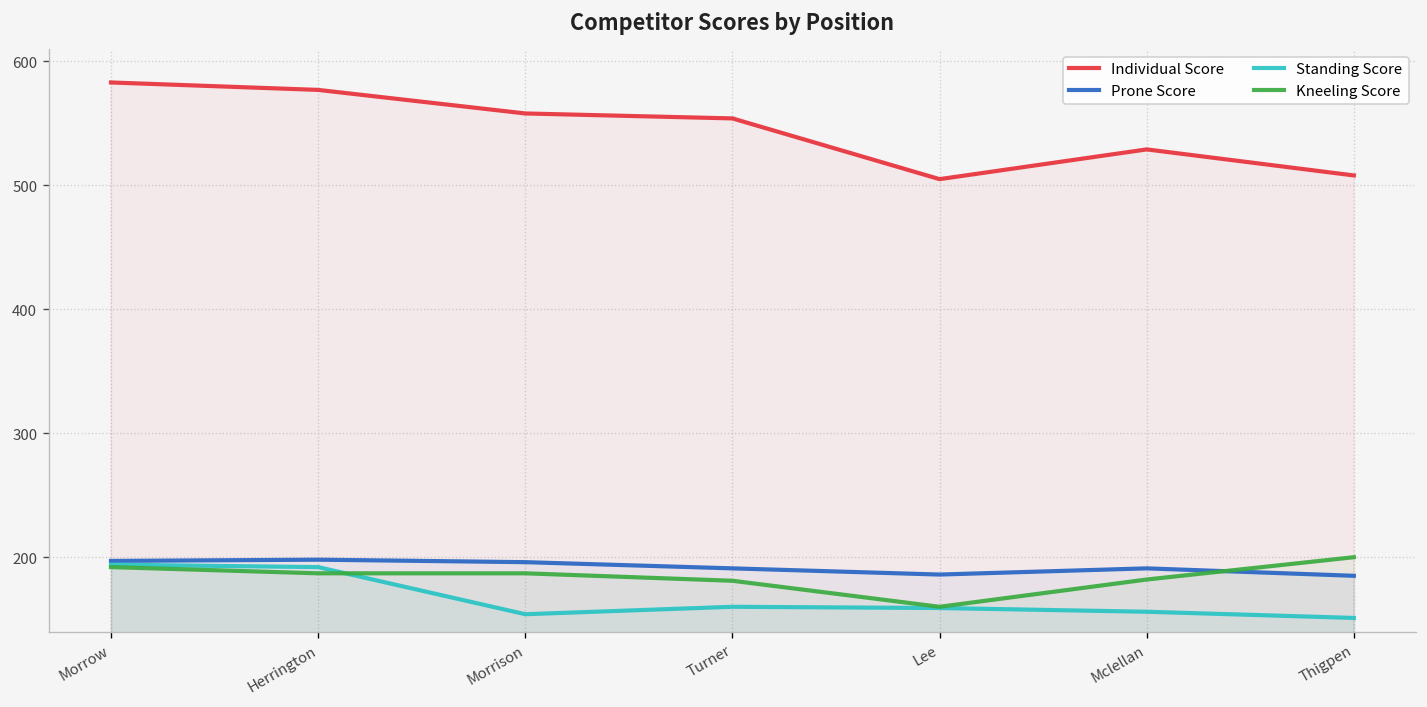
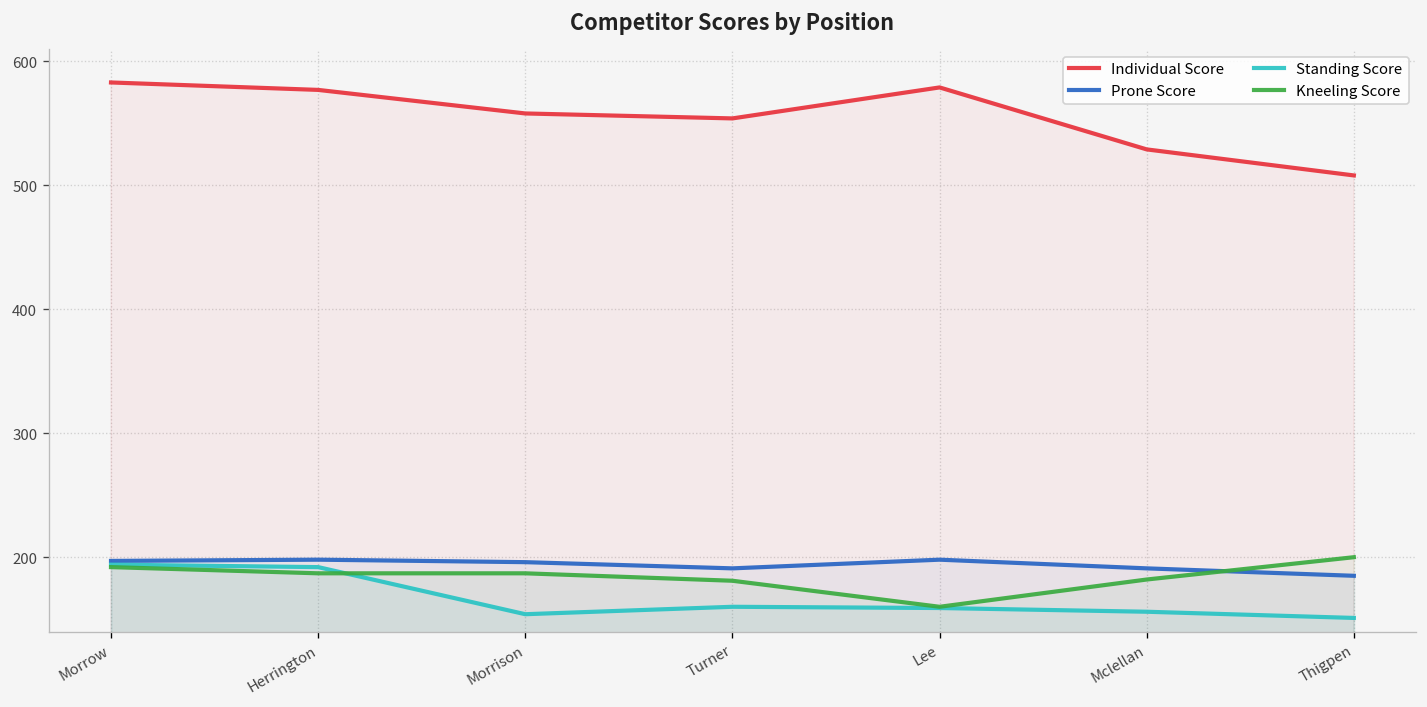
  {
    "Individual Score": {
      "Morrow": 583,
      "Herrington": 577,
      "Morrison": 558,
      "Turner": 554,
-     "Lee": 505,
+     "Lee": 579,
      "Mclellan": 529,
      "Thigpen": 508
    },
    "Prone Score": {
      "Morrow": 197,
      "Herrington": 198,
      "Morrison": 196,
      "Turner": 191,
-     "Lee": 186,
+     "Lee": 198,
      "Mclellan": 191,
      "Thigpen": 185
    },
    "Standing Score": {
      "Herrington": 192,
      "Morrison": 154,
      "Turner": 160,
      "Mclellan": 156,
      "Thigpen": 151
    },
    "Kneeling Score": {
      "Herrington": 187,
      "Morrison": 187,
      "Turner": 181,
      "Mclellan": 182,
      "Thigpen": 200
    }
  }
